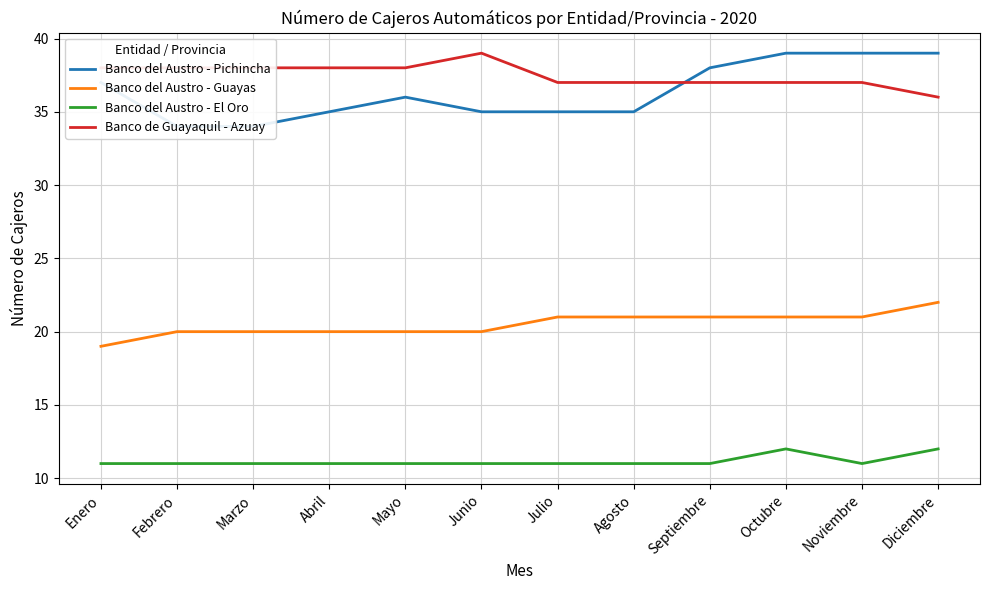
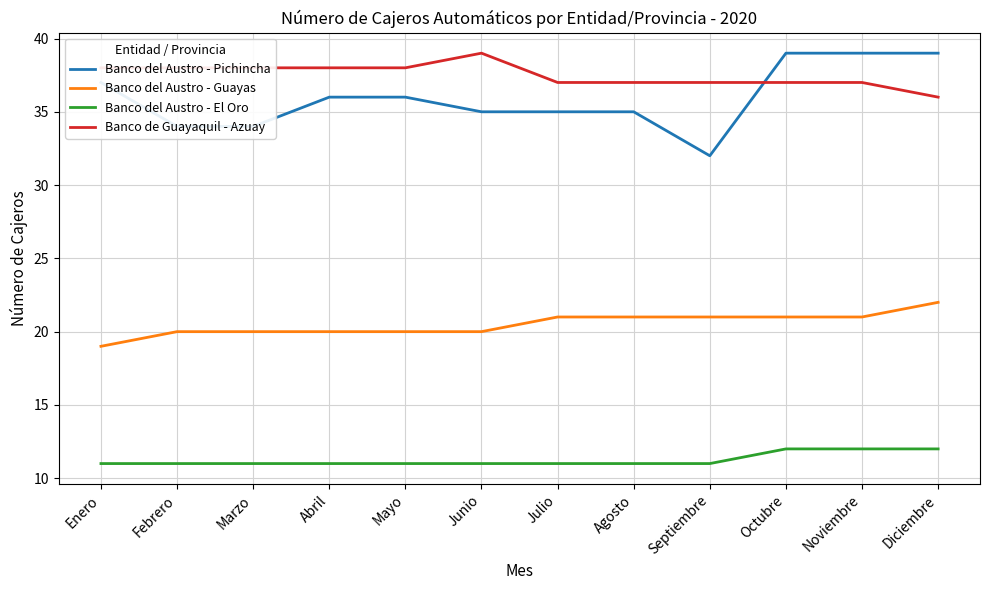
  {
    "Banco del Austro - Pichincha": {
-     "Abril": 35,
+     "Abril": 36,
      "Mayo": 36,
      "Junio": 35,
      "Julio": 35,
      "Agosto": 35,
-     "Septiembre": 38,
+     "Septiembre": 32,
      "Octubre": 39,
      "Noviembre": 39,
      "Diciembre": 39
    },
    "Banco del Austro - Guayas": {
      "Enero": 19,
      "Febrero": 20,
      "Marzo": 20,
      "Abril": 20,
      "Mayo": 20,
      "Junio": 20,
      "Julio": 21,
      "Agosto": 21,
      "Septiembre": 21,
      "Octubre": 21,
      "Noviembre": 21,
      "Diciembre": 22
    },
    "Banco del Austro - El Oro": {
      "Enero": 11,
      "Febrero": 11,
      "Marzo": 11,
      "Abril": 11,
      "Mayo": 11,
      "Junio": 11,
      "Julio": 11,
      "Agosto": 11,
      "Septiembre": 11,
      "Octubre": 12,
-     "Noviembre": 11,
+     "Noviembre": 12,
      "Diciembre": 12
    },
    "Banco de Guayaquil - Azuay": {
      "Abril": 38,
      "Mayo": 38,
      "Junio": 39,
      "Julio": 37,
      "Agosto": 37,
      "Septiembre": 37,
      "Octubre": 37,
      "Noviembre": 37,
      "Diciembre": 36
    }
  }
